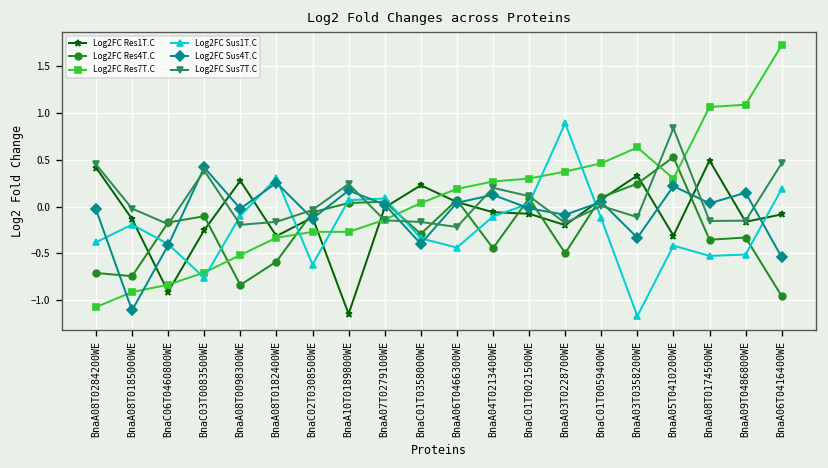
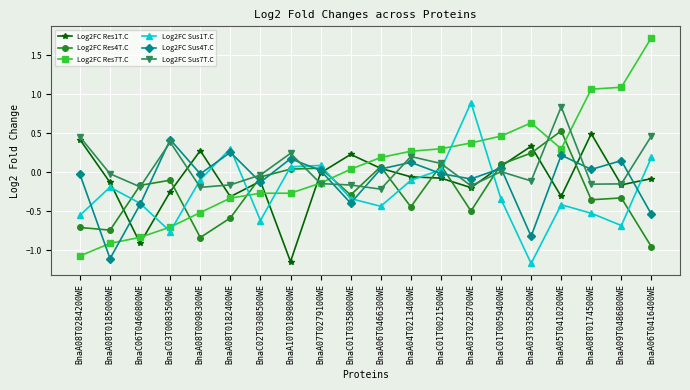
  {
    "Log2FC Res1T.C": {
      "BnaA08T0284200WE": 0.4,
      "BnaA08T0185000WE": -0.1,
      "BnaC06T0460800WE": -0.9,
      "BnaC03T0083500WE": -0.3,
      "BnaA08T0098300WE": 0.3,
      "BnaA10T0189800WE": -1.1,
      "BnaC01T0358000WE": 0.2,
      "BnaA04T0213400WE": -0.1,
      "BnaC01T0021500WE": -0.1,
      "BnaA03T0358200WE": 0.3,
      "BnaA05T0410200WE": -0.3,
      "BnaA08T0174500WE": 0.5,
      "BnaA06T0416400WE": -0.1
    },
    "Log2FC Res7T.C": {
      "BnaA08T0284200WE": -1.1,
      "BnaA08T0185000WE": -0.9,
      "BnaC06T0460800WE": -0.8,
      "BnaC03T0083500WE": -0.7,
      "BnaA08T0098300WE": -0.5,
      "BnaC02T0308500WE": -0.3,
      "BnaA10T0189800WE": -0.3,
      "BnaC01T0358000WE": 0.0,
      "BnaA06T0466300WE": 0.2,
      "BnaA04T0213400WE": 0.3,
      "BnaC01T0021500WE": 0.3,
      "BnaA03T0228700WE": 0.4,
      "BnaC01T0059400WE": 0.5,
      "BnaA03T0358200WE": 0.6,
      "BnaA05T0410200WE": 0.3,
      "BnaA08T0174500WE": 1.1,
      "BnaA09T0486800WE": 1.1,
      "BnaA06T0416400WE": 1.7
    },
    "Log2FC Sus1T.C": {
-     "BnaA08T0284200WE": -0.4,
+     "BnaA08T0284200WE": -0.6,
      "BnaA08T0185000WE": -0.2,
      "BnaC03T0083500WE": -0.8,
      "BnaA08T0098300WE": -0.1,
      "BnaA08T0182400WE": 0.3,
      "BnaC02T0308500WE": -0.6,
      "BnaA07T0279100WE": 0.1,
      "BnaC01T0358000WE": -0.3,
      "BnaA06T0466300WE": -0.4,
      "BnaA04T0213400WE": -0.1,
      "BnaC01T0021500WE": 0.0,
      "BnaA03T0228700WE": 0.9,
-     "BnaC01T0059400WE": -0.1,
+     "BnaC01T0059400WE": -0.3,
      "BnaA03T0358200WE": -1.2,
      "BnaA05T0410200WE": -0.4,
      "BnaA08T0174500WE": -0.5,
-     "BnaA09T0486800WE": -0.5,
+     "BnaA09T0486800WE": -0.7,
      "BnaA06T0416400WE": 0.2
    },
    "Log2FC Sus4T.C": {
      "BnaA08T0284200WE": 0.0,
      "BnaA08T0185000WE": -1.1,
      "BnaC03T0083500WE": 0.4,
      "BnaA08T0098300WE": 0.0,
      "BnaA08T0182400WE": 0.3,
      "BnaA10T0189800WE": 0.2,
      "BnaC01T0358000WE": -0.4,
      "BnaA04T0213400WE": 0.1,
      "BnaC01T0021500WE": 0.0,
      "BnaA03T0228700WE": -0.1,
-     "BnaA03T0358200WE": -0.3,
+     "BnaA03T0358200WE": -0.8,
      "BnaA05T0410200WE": 0.2,
      "BnaA08T0174500WE": 0.0,
      "BnaA09T0486800WE": 0.1,
      "BnaA06T0416400WE": -0.5
    }
  }
